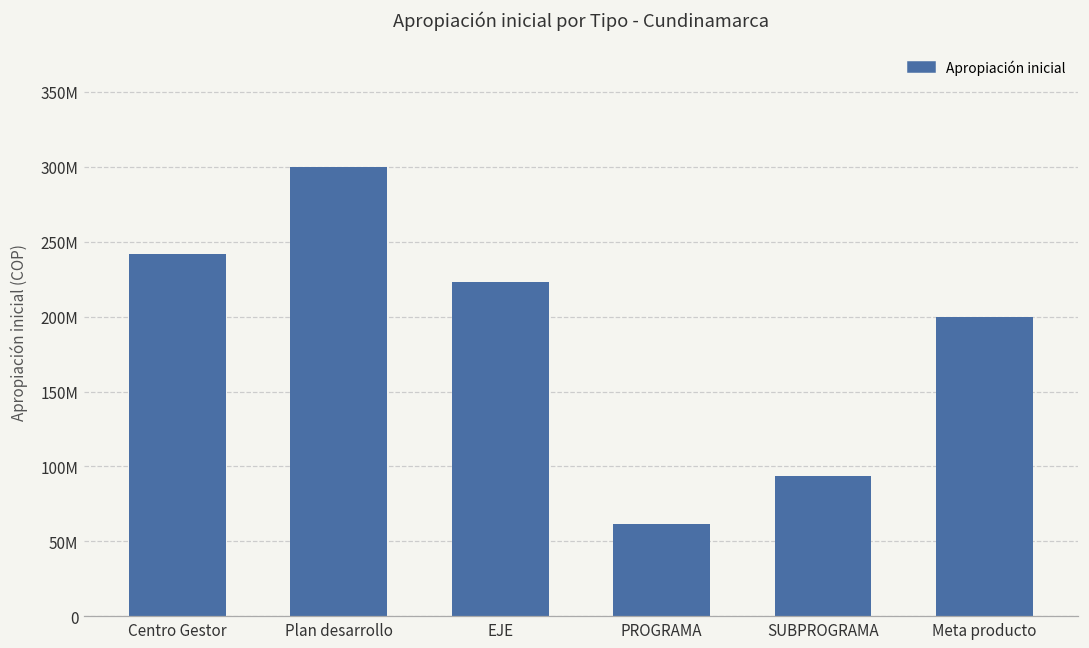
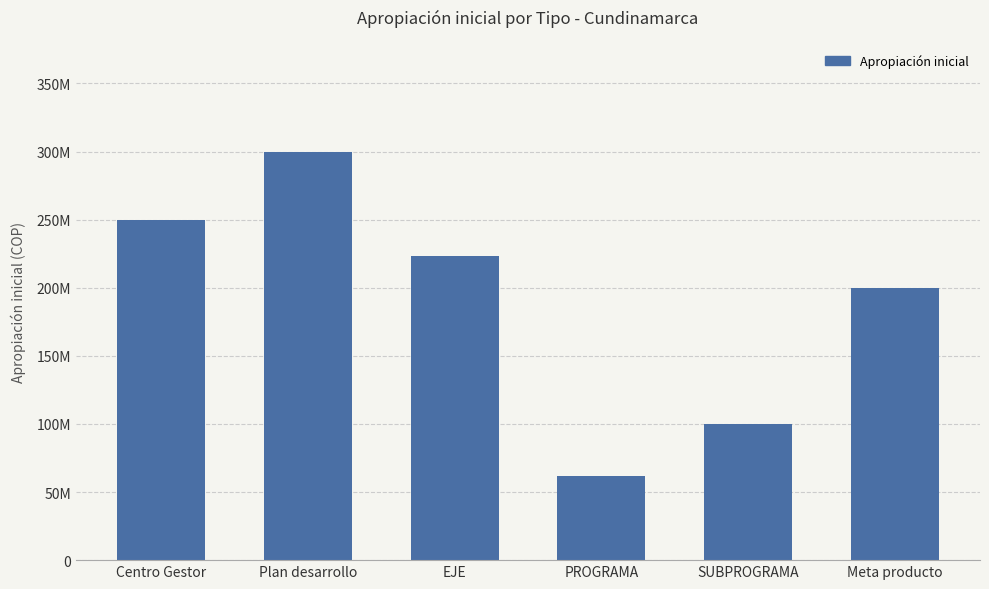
  {
-   "Centro Gestor": 242000000,
+   "Centro Gestor": 250000000,
    "Plan desarrollo": 300000000,
    "EJE": 223000000,
    "PROGRAMA": 61000000,
-   "SUBPROGRAMA": 94000000,
+   "SUBPROGRAMA": 100000000,
    "Meta producto": 200000000
  }
